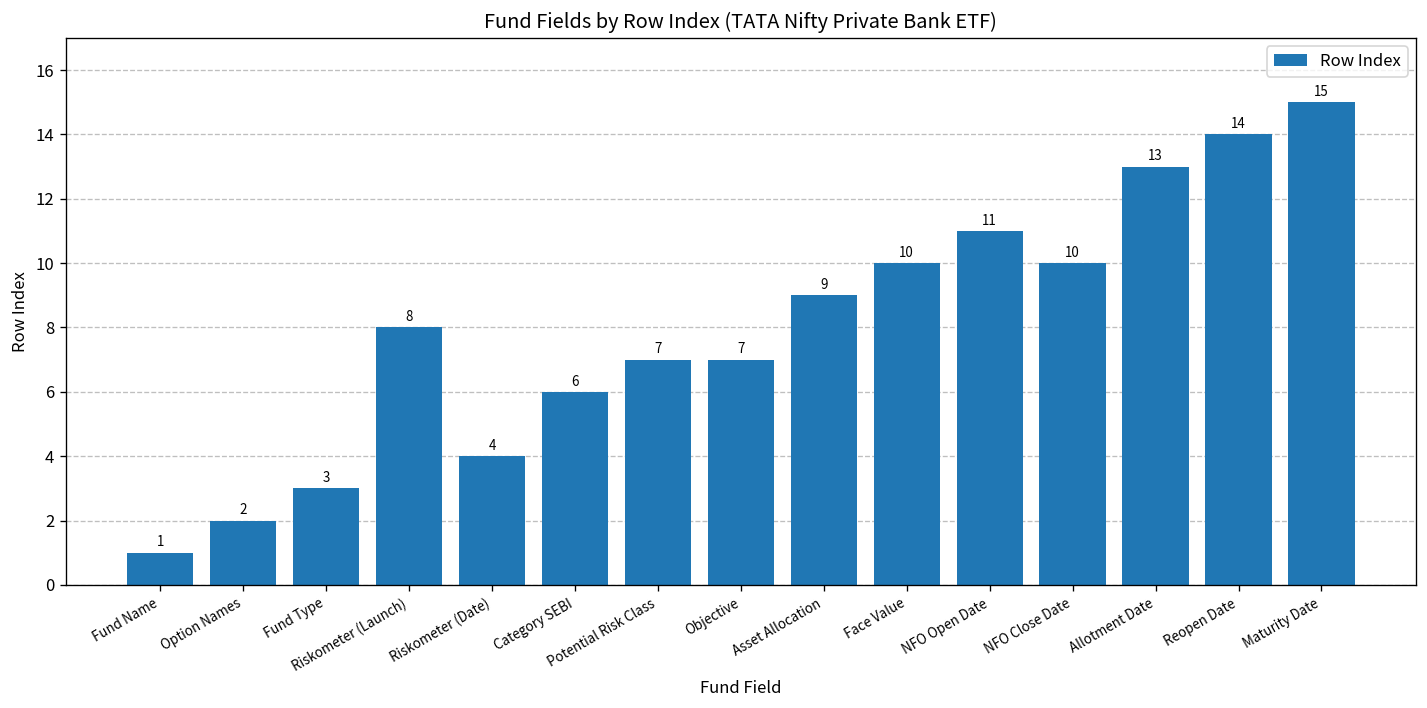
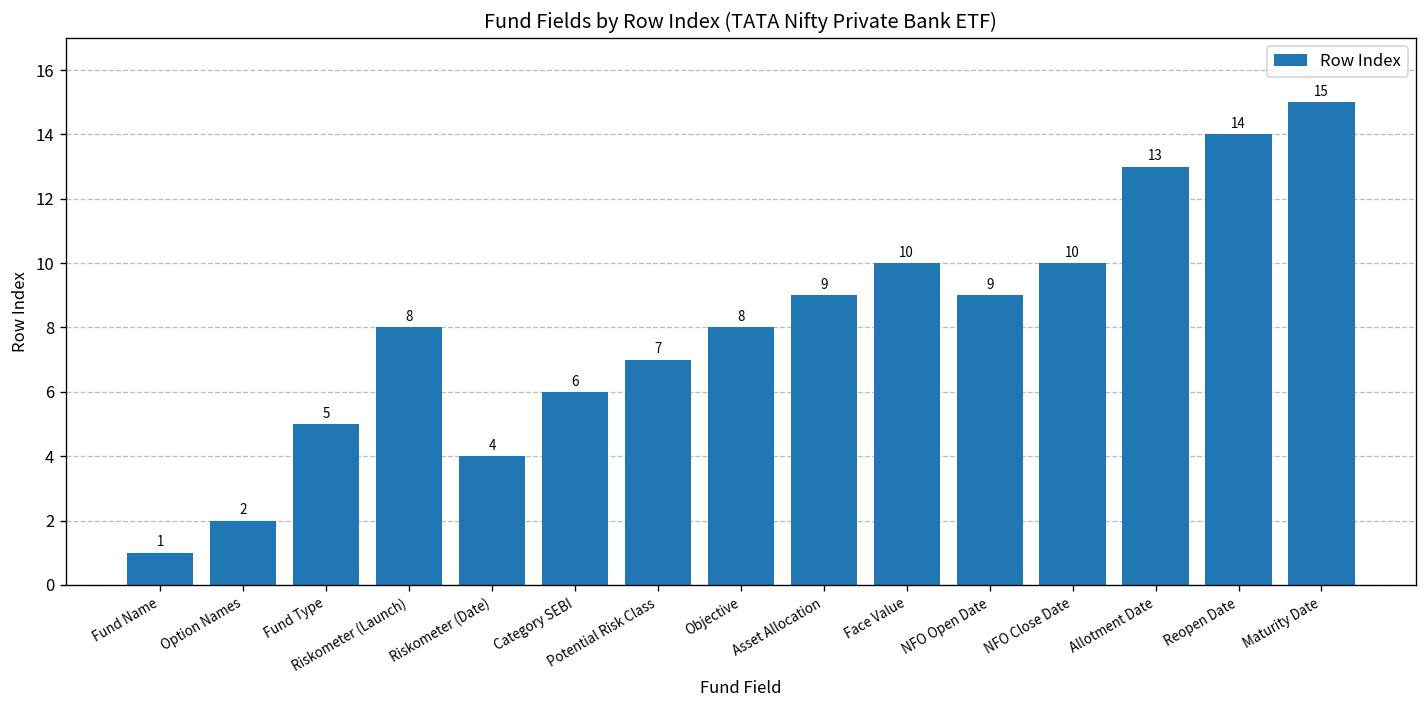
  {
    "Fund Name": 1,
    "Option Names": 2,
-   "Fund Type": 3,
+   "Fund Type": 5,
    "Riskometer (Launch)": 8,
    "Riskometer (Date)": 4,
    "Category SEBI": 6,
    "Potential Risk Class": 7,
-   "Objective": 7,
+   "Objective": 8,
    "Asset Allocation": 9,
    "Face Value": 10,
-   "NFO Open Date": 11,
+   "NFO Open Date": 9,
    "NFO Close Date": 10,
    "Allotment Date": 13,
    "Reopen Date": 14,
    "Maturity Date": 15
  }
